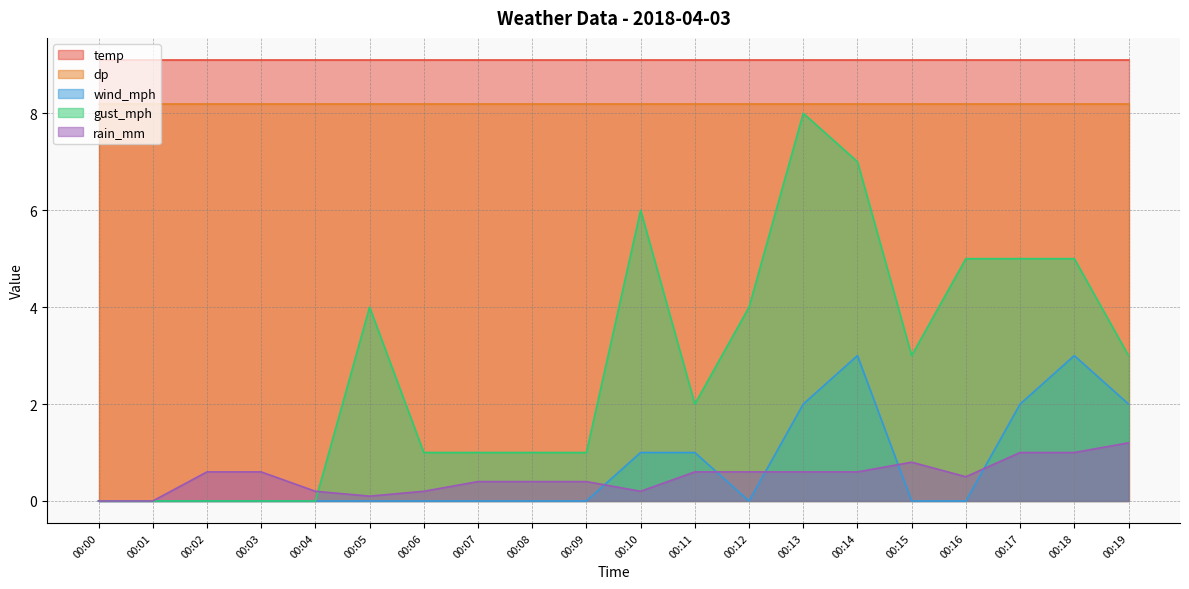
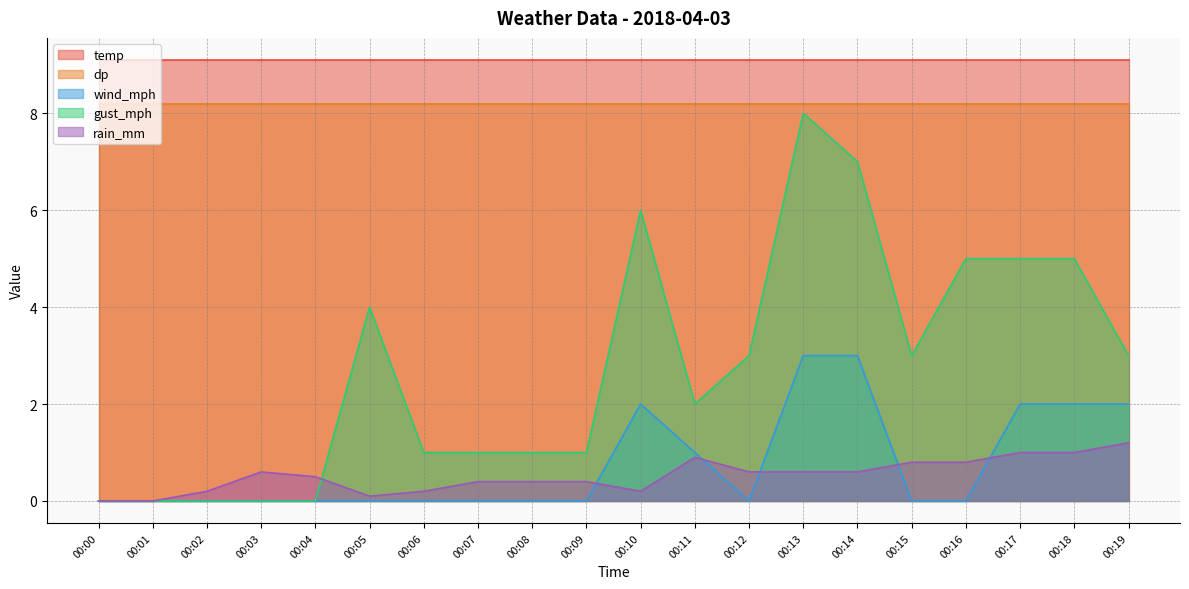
  {
    "wind_mph": {
      "00:05": 0,
      "00:06": 0,
      "00:07": 0,
      "00:08": 0,
      "00:09": 0,
-     "00:10": 1,
+     "00:10": 2,
      "00:11": 1,
      "00:12": 0,
-     "00:13": 2,
+     "00:13": 3,
      "00:14": 3,
      "00:15": 0,
      "00:16": 0,
      "00:17": 2,
-     "00:18": 3,
+     "00:18": 2,
      "00:19": 2
    },
    "gust_mph": {
      "00:05": 4,
      "00:06": 1,
      "00:07": 1,
      "00:08": 1,
      "00:09": 1,
      "00:10": 6,
      "00:11": 2,
-     "00:12": 4,
+     "00:12": 3,
      "00:13": 8,
      "00:14": 7,
      "00:15": 3,
      "00:16": 5,
      "00:17": 5,
      "00:18": 5,
      "00:19": 3
    },
    "rain_mm": {
-     "00:02": 0.6,
+     "00:02": 0.2,
      "00:03": 0.6,
-     "00:04": 0.2,
+     "00:04": 0.5,
      "00:05": 0.1,
      "00:06": 0.2,
      "00:07": 0.4,
      "00:08": 0.4,
      "00:09": 0.4,
      "00:10": 0.2,
-     "00:11": 0.6,
+     "00:11": 0.9,
      "00:12": 0.6,
      "00:13": 0.6,
      "00:14": 0.6,
      "00:15": 0.8,
-     "00:16": 0.5,
+     "00:16": 0.8,
      "00:17": 1.0,
      "00:18": 1.0,
      "00:19": 1.2
    }
  }
